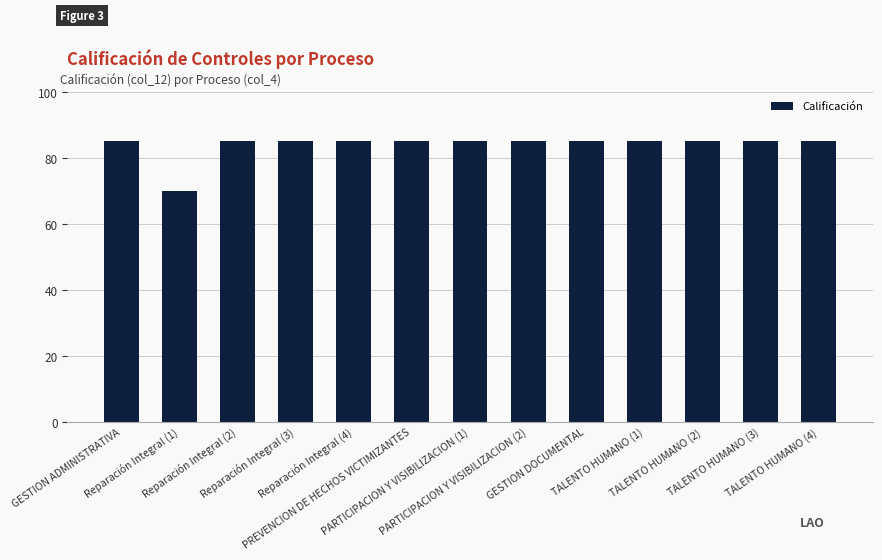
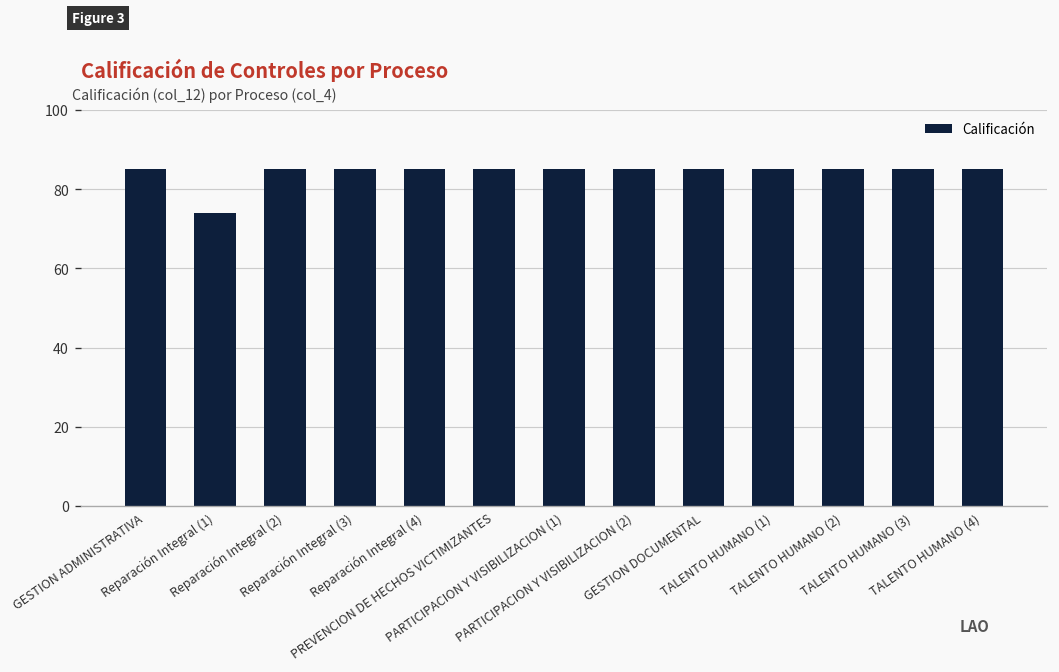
  {
    "GESTION ADMINISTRATIVA": 85,
-   "Reparación Integral (1)": 70,
+   "Reparación Integral (1)": 74,
    "Reparación Integral (2)": 85,
    "Reparación Integral (3)": 85,
    "Reparación Integral (4)": 85,
    "PREVENCION DE HECHOS VICTIMIZANTES": 85,
    "PARTICIPACION Y VISIBILIZACION (1)": 85,
    "PARTICIPACION Y VISIBILIZACION (2)": 85,
    "GESTION DOCUMENTAL": 85,
    "TALENTO HUMANO (1)": 85,
    "TALENTO HUMANO (2)": 85,
    "TALENTO HUMANO (3)": 85,
    "TALENTO HUMANO (4)": 85
  }
